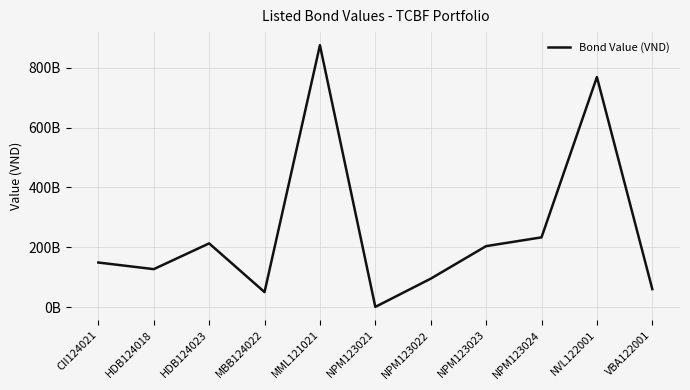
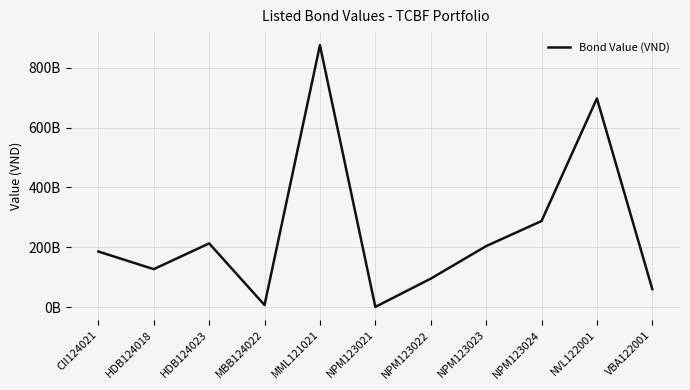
  {
-   "CII124021": 150000000000,
+   "CII124021": 190000000000,
    "HDB124018": 130000000000,
    "HDB124023": 210000000000,
-   "MBB124022": 50000000000,
+   "MBB124022": 10000000000,
    "MML121021": 880000000000,
    "NPM123021": 0,
    "NPM123022": 90000000000,
    "NPM123023": 200000000000,
-   "NPM123024": 230000000000,
-   "NVL122001": 770000000000,
+   "NPM123024": 290000000000,
+   "NVL122001": 700000000000,
    "VBA122001": 60000000000
  }
